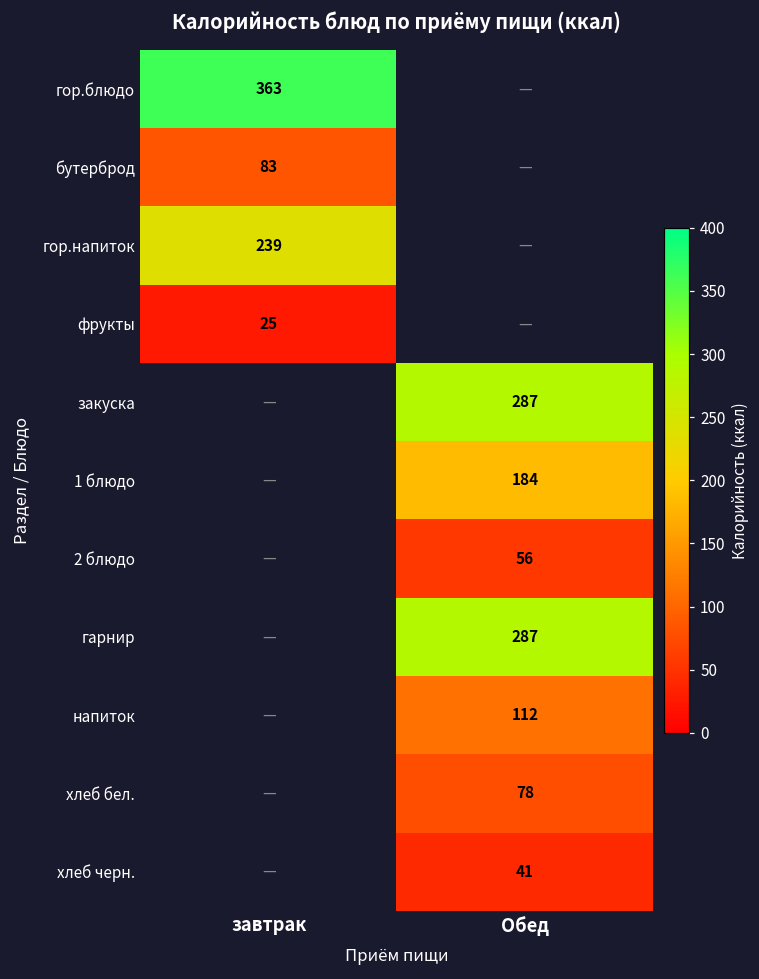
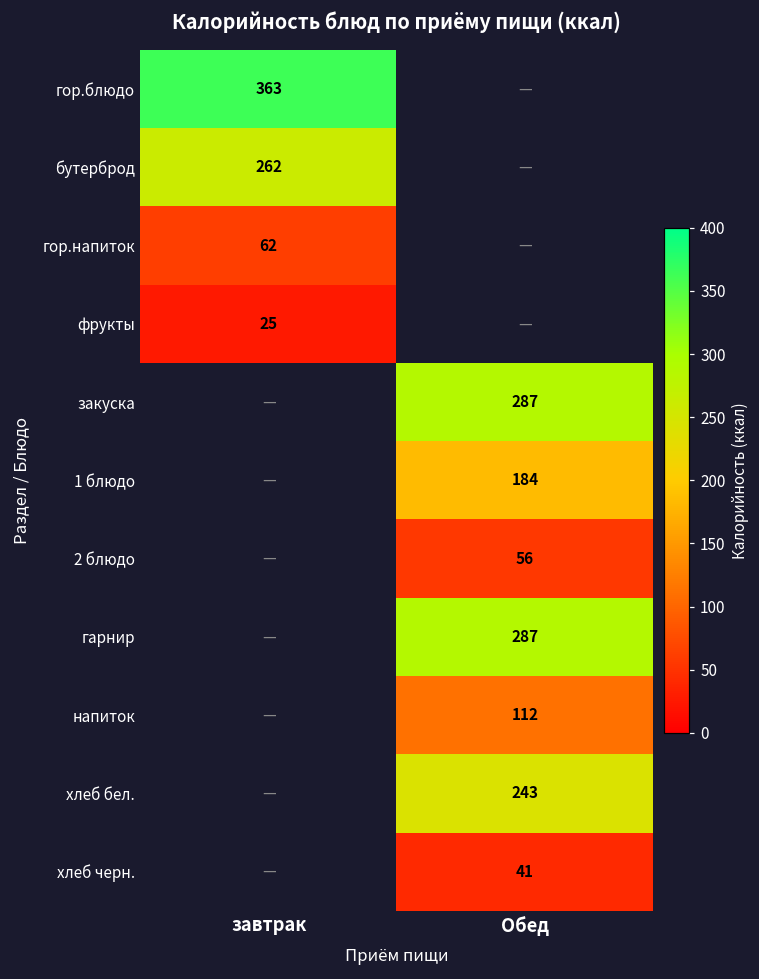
  {
    "гор.блюдо": {
      "завтрак": 363
    },
    "бутерброд": {
-     "завтрак": 83
+     "завтрак": 262
    },
    "гор.напиток": {
-     "завтрак": 239
+     "завтрак": 62
    },
    "фрукты": {
      "завтрак": 25
    },
    "закуска": {
      "Обед": 287
    },
    "1 блюдо": {
      "Обед": 184
    },
    "2 блюдо": {
      "Обед": 56
    },
    "гарнир": {
      "Обед": 287
    },
    "напиток": {
      "Обед": 112
    },
    "хлеб бел.": {
-     "Обед": 78
+     "Обед": 243
    },
    "хлеб черн.": {
      "Обед": 41
    }
  }
